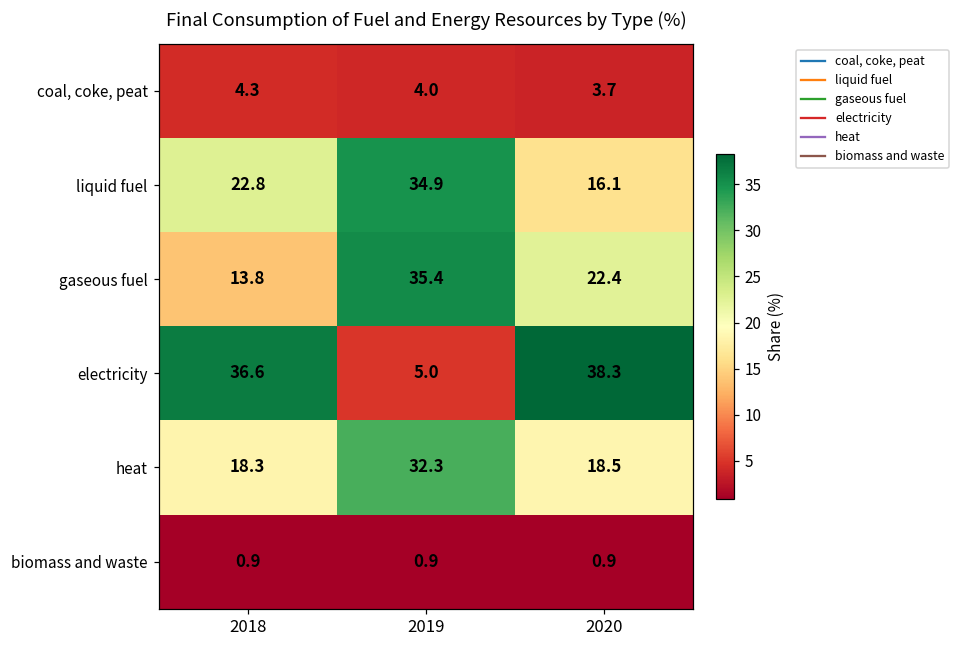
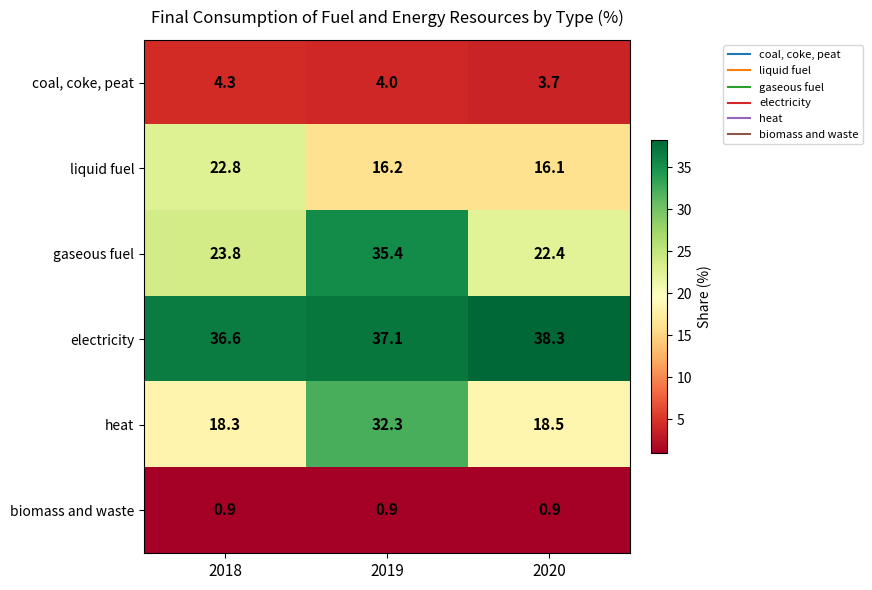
  {
    "coal, coke, peat": {
      "2018": 4.3,
      "2019": 4.0,
      "2020": 3.7
    },
    "liquid fuel": {
      "2018": 22.8,
-     "2019": 34.9,
+     "2019": 16.2,
      "2020": 16.1
    },
    "gaseous fuel": {
-     "2018": 13.8,
+     "2018": 23.8,
      "2019": 35.4,
      "2020": 22.4
    },
    "electricity": {
      "2018": 36.6,
-     "2019": 5.0,
+     "2019": 37.1,
      "2020": 38.3
    },
    "heat": {
      "2018": 18.3,
      "2019": 32.3,
      "2020": 18.5
    },
    "biomass and waste": {
      "2018": 0.9,
      "2019": 0.9,
      "2020": 0.9
    }
  }
